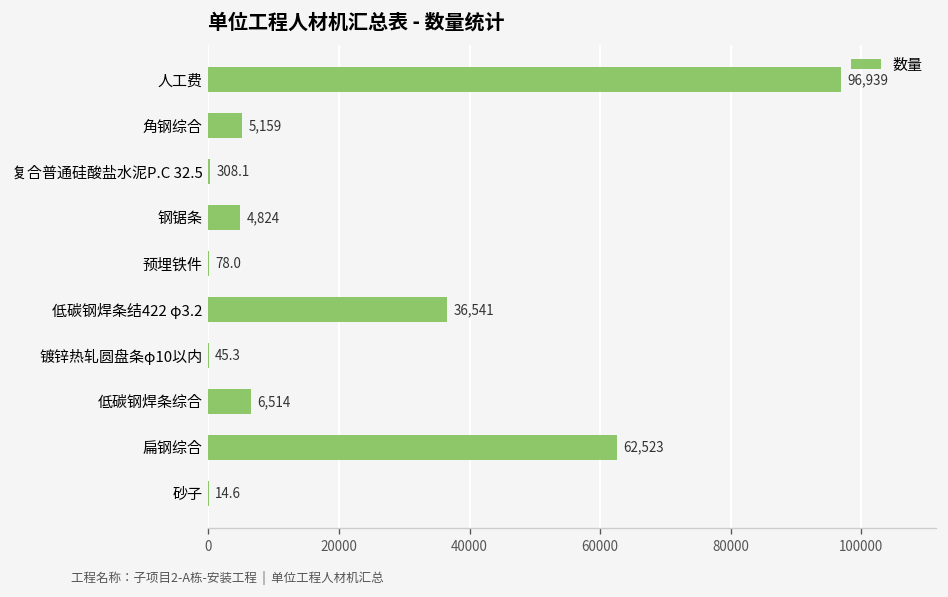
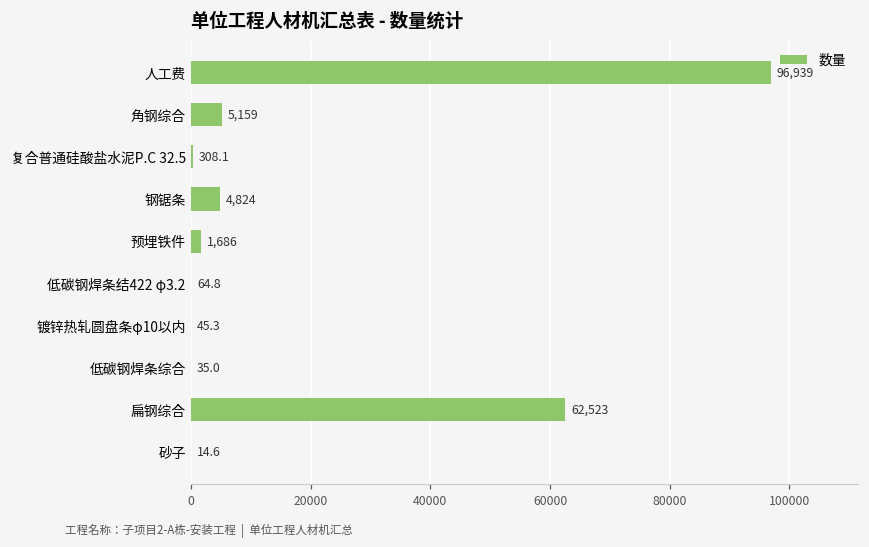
  {
    "人工费": "96,939",
    "角钢综合": "5,159",
    "复合普通硅酸盐水泥P.C 32.5": "308.1",
    "钢锯条": "4,824",
-   "预埋铁件": "78.0",
-   "低碳钢焊条结422 φ3.2": "36,541",
+   "预埋铁件": "1,686",
+   "低碳钢焊条结422 φ3.2": "64.8",
    "镀锌热轧圆盘条φ10以内": "45.3",
-   "低碳钢焊条综合": "6,514",
+   "低碳钢焊条综合": "35.0",
    "扁钢综合": "62,523",
    "砂子": "14.6"
  }
